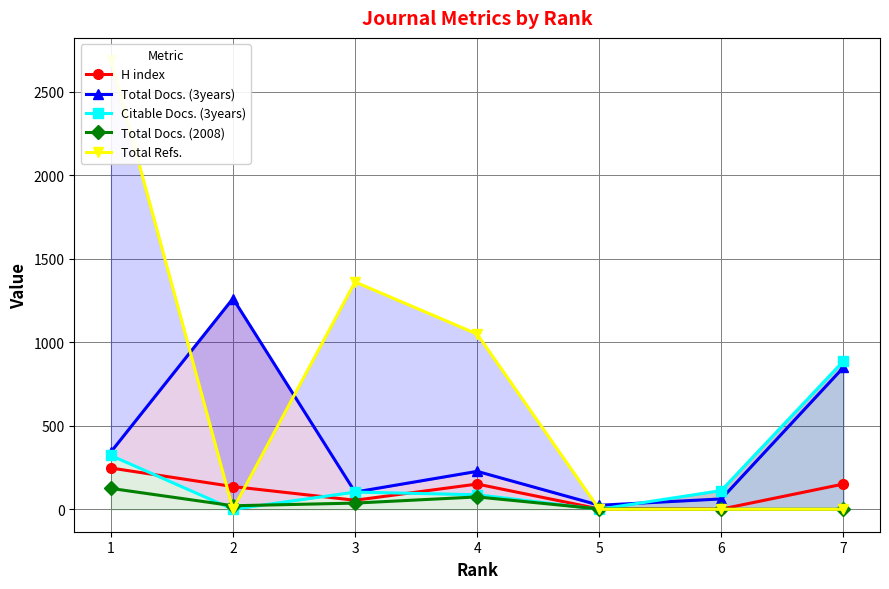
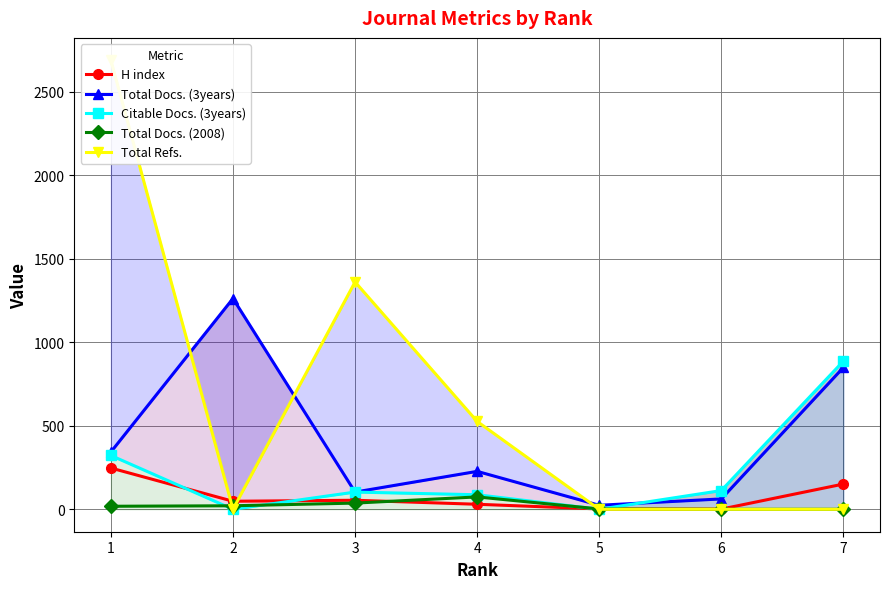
  {
    "H index": {
      "1": 250,
-     "2": 140,
+     "2": 50,
      "3": 50,
-     "4": 150,
+     "4": 30,
      "7": 150
    },
    "Citable Docs. (3years)": {
      "1": 320
    },
    "Total Docs. (2008)": {
-     "1": 130,
+     "1": 20,
      "2": 20,
      "3": 40
    },
    "Total Refs.": {
-     "4": 1050
+     "4": 530
    }
  }
